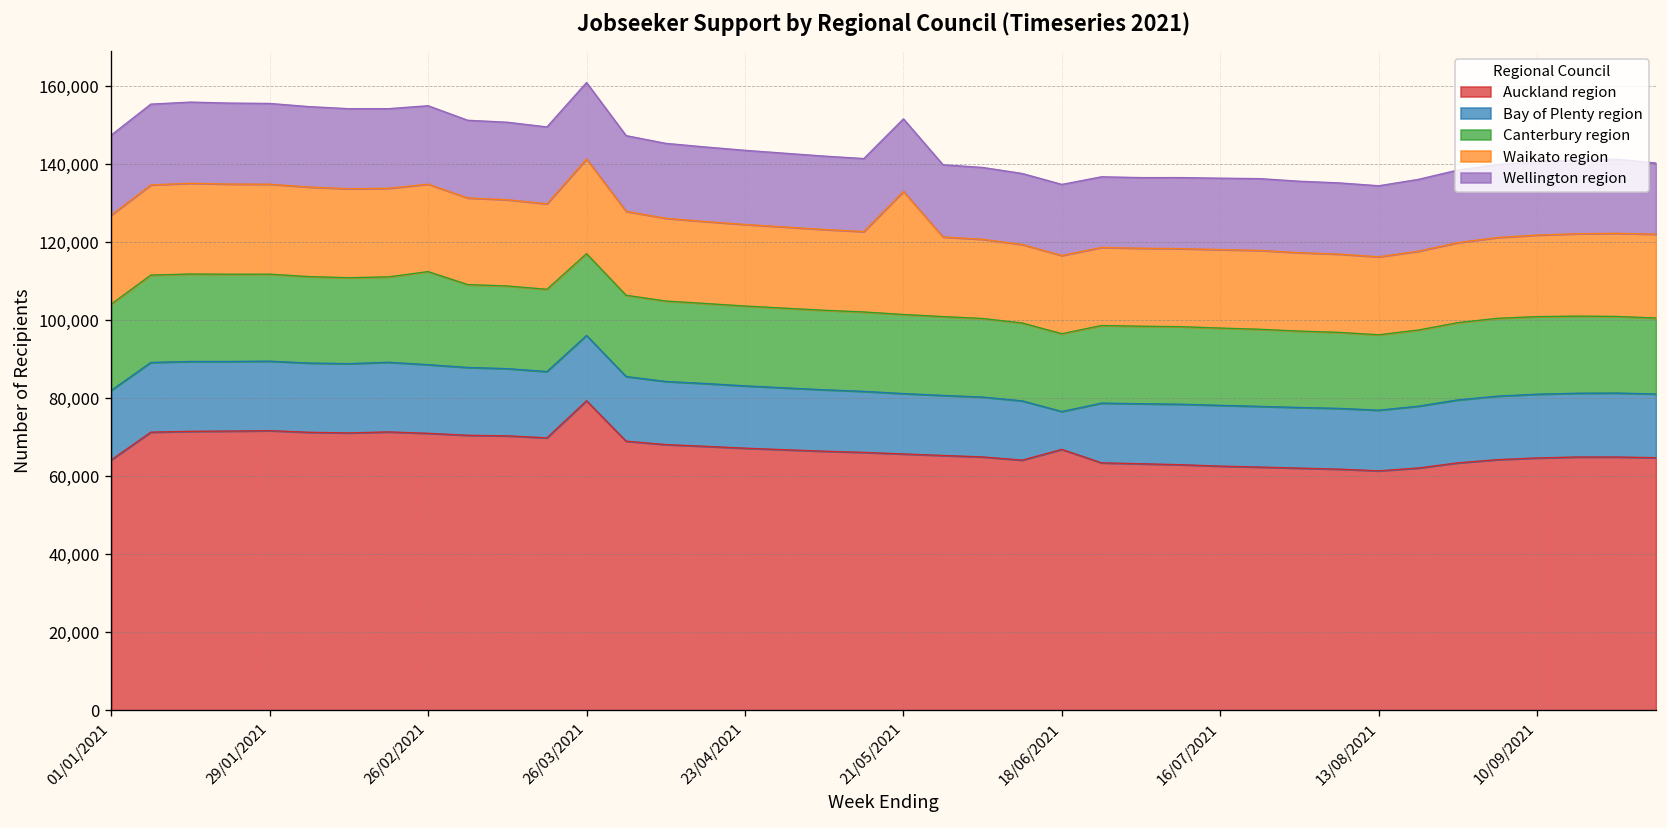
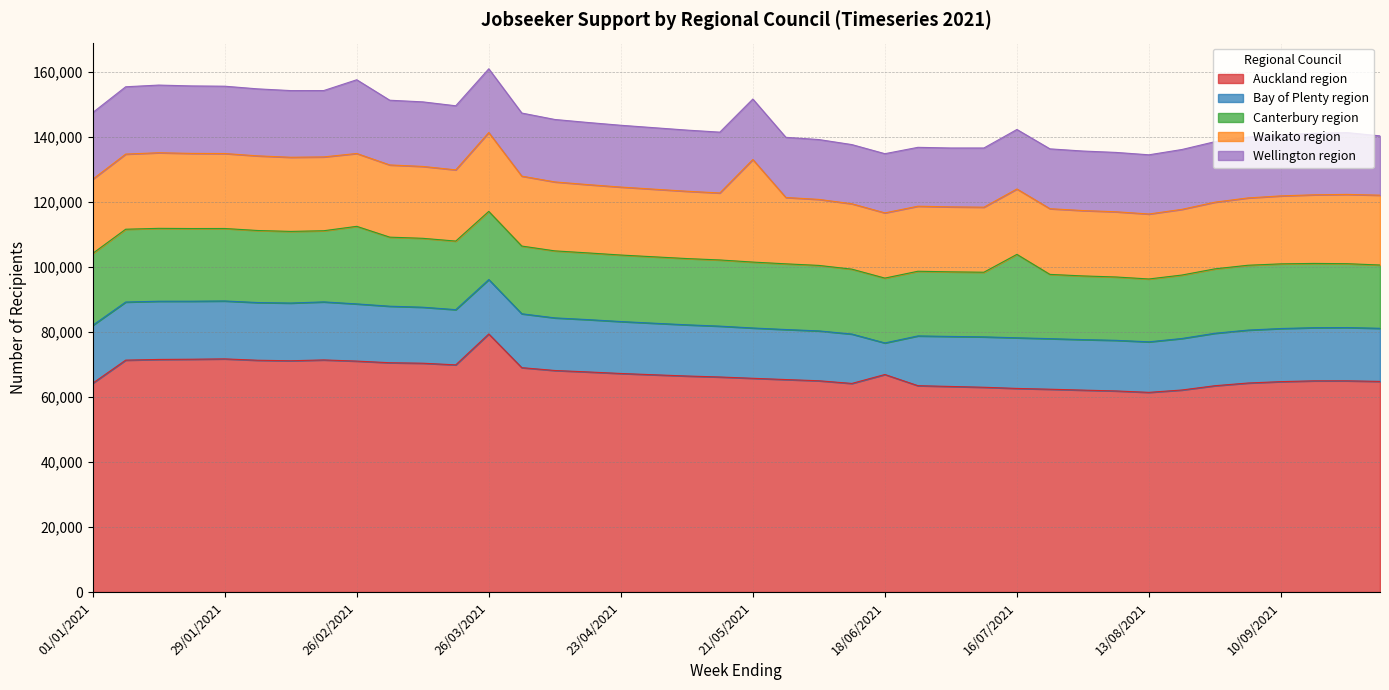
  {
    "Auckland region": {
      "01/01/2021": "64,000",
      "29/01/2021": "72,000",
      "26/02/2021": "71,000",
      "26/03/2021": "79,000",
      "23/04/2021": "67,000",
      "21/05/2021": "66,000",
      "18/06/2021": "67,000",
      "16/07/2021": "63,000",
      "13/08/2021": "61,000",
      "10/09/2021": "65,000"
    },
    "Bay of Plenty region": {
      "01/01/2021": "18,000",
      "29/01/2021": "18,000",
      "26/02/2021": "18,000",
      "26/03/2021": "17,000",
      "23/04/2021": "16,000",
      "21/05/2021": "15,000",
      "18/06/2021": "10,000",
      "16/07/2021": "16,000",
      "13/08/2021": "16,000",
      "10/09/2021": "16,000"
    },
    "Canterbury region": {
      "01/01/2021": "22,000",
      "29/01/2021": "22,000",
      "26/02/2021": "24,000",
      "26/03/2021": "21,000",
      "23/04/2021": "20,000",
      "21/05/2021": "20,000",
      "18/06/2021": "20,000",
-     "16/07/2021": "20,000",
+     "16/07/2021": "26,000",
      "13/08/2021": "19,000",
      "10/09/2021": "20,000"
    },
    "Waikato region": {
      "01/01/2021": "23,000",
      "29/01/2021": "23,000",
      "26/02/2021": "22,000",
      "26/03/2021": "24,000",
      "23/04/2021": "21,000",
      "21/05/2021": "32,000",
      "18/06/2021": "20,000",
      "16/07/2021": "20,000",
      "13/08/2021": "20,000",
      "10/09/2021": "21,000"
    },
    "Wellington region": {
      "01/01/2021": "21,000",
      "29/01/2021": "21,000",
-     "26/02/2021": "20,000",
+     "26/02/2021": "23,000",
      "26/03/2021": "20,000",
      "23/04/2021": "19,000",
      "21/05/2021": "19,000",
      "18/06/2021": "18,000",
      "16/07/2021": "18,000",
      "13/08/2021": "18,000"
    }
  }
